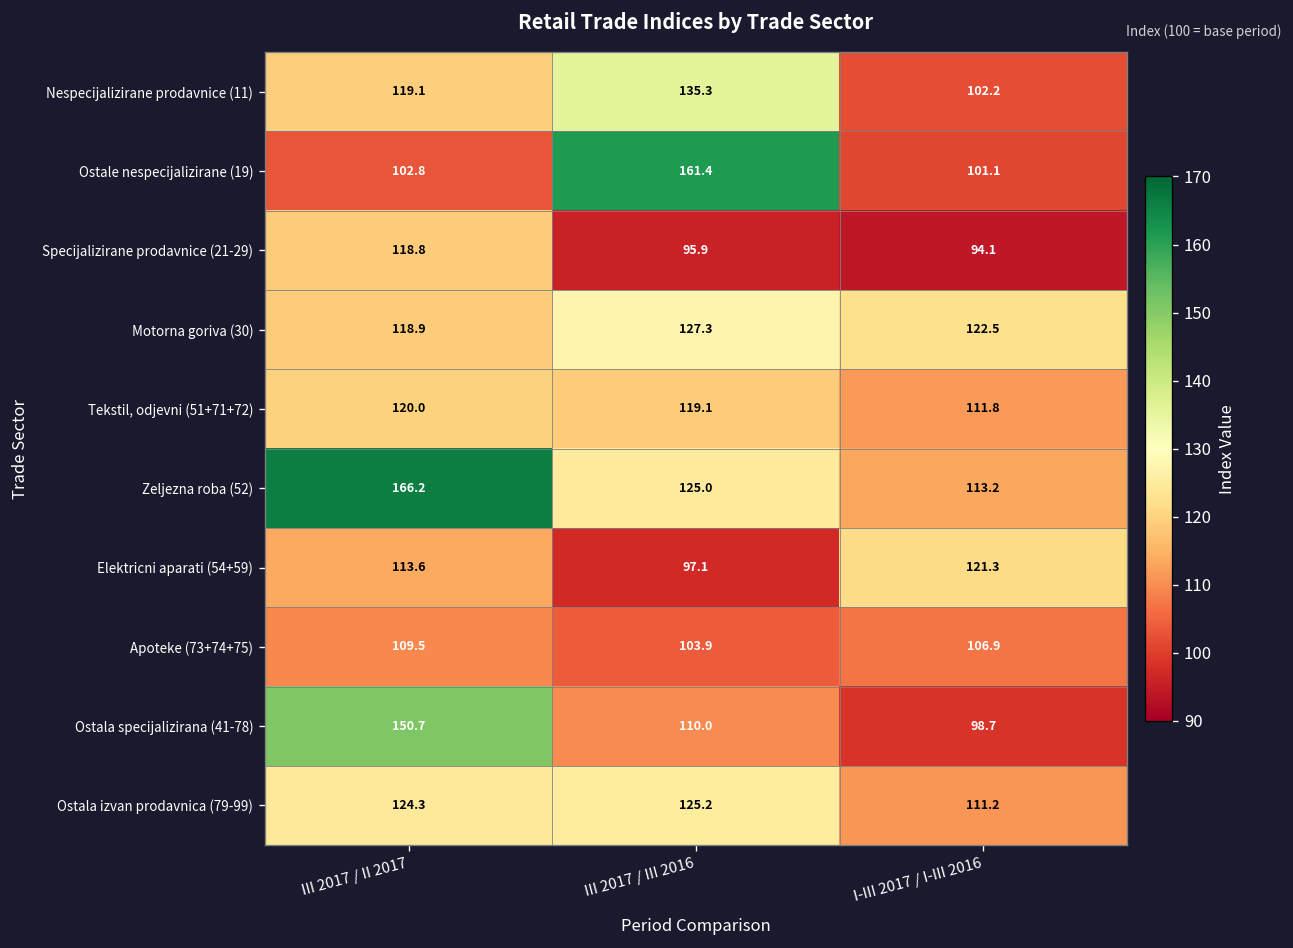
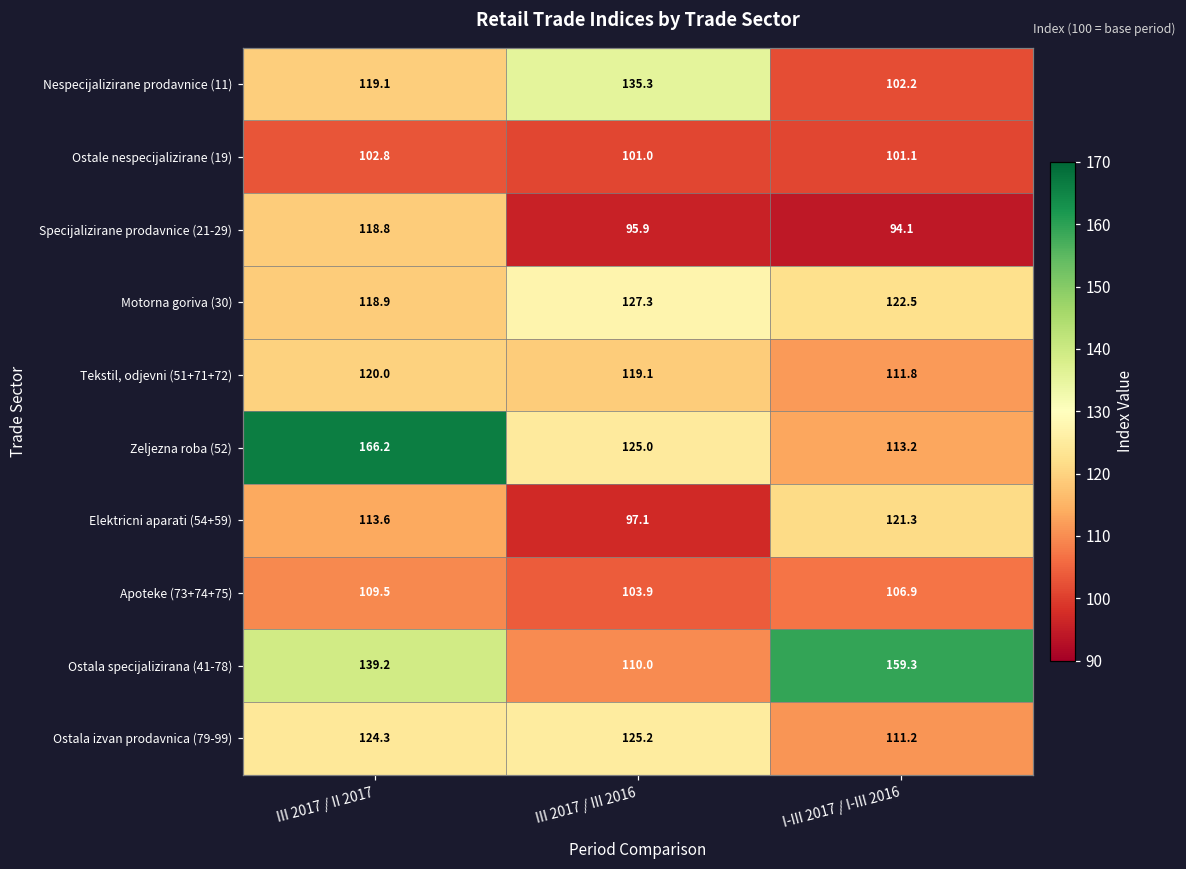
  {
    "Nespecijalizirane prodavnice (11)": {
      "III 2017 / II 2017": 119.1,
      "III 2017 / III 2016": 135.3,
      "I-III 2017 / I-III 2016": 102.2
    },
    "Ostale nespecijalizirane (19)": {
      "III 2017 / II 2017": 102.8,
-     "III 2017 / III 2016": 161.4,
+     "III 2017 / III 2016": 101.0,
      "I-III 2017 / I-III 2016": 101.1
    },
    "Specijalizirane prodavnice (21-29)": {
      "III 2017 / II 2017": 118.8,
      "III 2017 / III 2016": 95.9,
      "I-III 2017 / I-III 2016": 94.1
    },
    "Motorna goriva (30)": {
      "III 2017 / II 2017": 118.9,
      "III 2017 / III 2016": 127.3,
      "I-III 2017 / I-III 2016": 122.5
    },
    "Tekstil, odjevni (51+71+72)": {
      "III 2017 / II 2017": 120.0,
      "III 2017 / III 2016": 119.1,
      "I-III 2017 / I-III 2016": 111.8
    },
    "Zeljezna roba (52)": {
      "III 2017 / II 2017": 166.2,
      "III 2017 / III 2016": 125.0,
      "I-III 2017 / I-III 2016": 113.2
    },
    "Elektricni aparati (54+59)": {
      "III 2017 / II 2017": 113.6,
      "III 2017 / III 2016": 97.1,
      "I-III 2017 / I-III 2016": 121.3
    },
    "Apoteke (73+74+75)": {
      "III 2017 / II 2017": 109.5,
      "III 2017 / III 2016": 103.9,
      "I-III 2017 / I-III 2016": 106.9
    },
    "Ostala specijalizirana (41-78)": {
-     "III 2017 / II 2017": 150.7,
+     "III 2017 / II 2017": 139.2,
      "III 2017 / III 2016": 110.0,
-     "I-III 2017 / I-III 2016": 98.7
+     "I-III 2017 / I-III 2016": 159.3
    },
    "Ostala izvan prodavnica (79-99)": {
      "III 2017 / II 2017": 124.3,
      "III 2017 / III 2016": 125.2,
      "I-III 2017 / I-III 2016": 111.2
    }
  }
